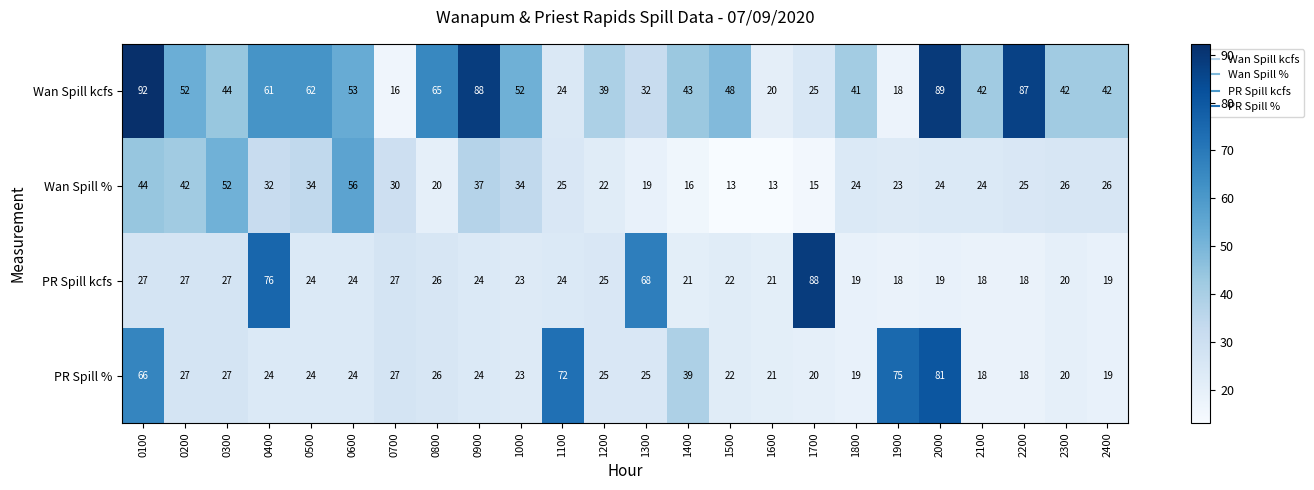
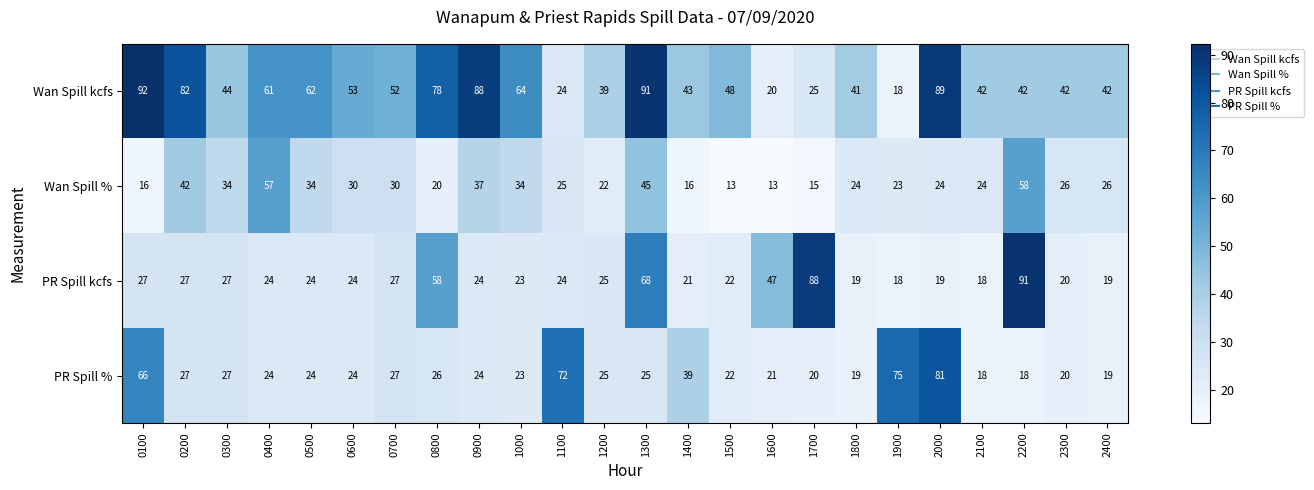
  {
    "Wan Spill kcfs": {
      "0100": 92,
-     "0200": 52,
+     "0200": 82,
      "0300": 44,
      "0400": 61,
      "0500": 62,
      "0600": 53,
-     "0700": 16,
-     "0800": 65,
+     "0700": 52,
+     "0800": 78,
      "0900": 88,
-     "1000": 52,
+     "1000": 64,
      "1100": 24,
      "1200": 39,
-     "1300": 32,
+     "1300": 91,
      "1400": 43,
      "1500": 48,
      "1600": 20,
      "1700": 25,
      "1800": 41,
      "1900": 18,
      "2000": 89,
      "2100": 42,
-     "2200": 87,
+     "2200": 42,
      "2300": 42,
      "2400": 42
    },
    "Wan Spill %": {
-     "0100": 44,
+     "0100": 16,
      "0200": 42,
-     "0300": 52,
-     "0400": 32,
+     "0300": 34,
+     "0400": 57,
      "0500": 34,
-     "0600": 56,
+     "0600": 30,
      "0700": 30,
      "0800": 20,
      "0900": 37,
      "1000": 34,
      "1100": 25,
      "1200": 22,
-     "1300": 19,
+     "1300": 45,
      "1400": 16,
      "1500": 13,
      "1600": 13,
      "1700": 15,
      "1800": 24,
      "1900": 23,
      "2000": 24,
      "2100": 24,
-     "2200": 25,
+     "2200": 58,
      "2300": 26,
      "2400": 26
    },
    "PR Spill kcfs": {
      "0100": 27,
      "0200": 27,
      "0300": 27,
-     "0400": 76,
+     "0400": 24,
      "0500": 24,
      "0600": 24,
      "0700": 27,
-     "0800": 26,
+     "0800": 58,
      "0900": 24,
      "1000": 23,
      "1100": 24,
      "1200": 25,
      "1300": 68,
      "1400": 21,
      "1500": 22,
-     "1600": 21,
+     "1600": 47,
      "1700": 88,
      "1800": 19,
      "1900": 18,
      "2000": 19,
      "2100": 18,
-     "2200": 18,
+     "2200": 91,
      "2300": 20,
      "2400": 19
    },
    "PR Spill %": {
      "0100": 66,
      "0200": 27,
      "0300": 27,
      "0400": 24,
      "0500": 24,
      "0600": 24,
      "0700": 27,
      "0800": 26,
      "0900": 24,
      "1000": 23,
      "1100": 72,
      "1200": 25,
      "1300": 25,
      "1400": 39,
      "1500": 22,
      "1600": 21,
      "1700": 20,
      "1800": 19,
      "1900": 75,
      "2000": 81,
      "2100": 18,
      "2200": 18,
      "2300": 20,
      "2400": 19
    }
  }
